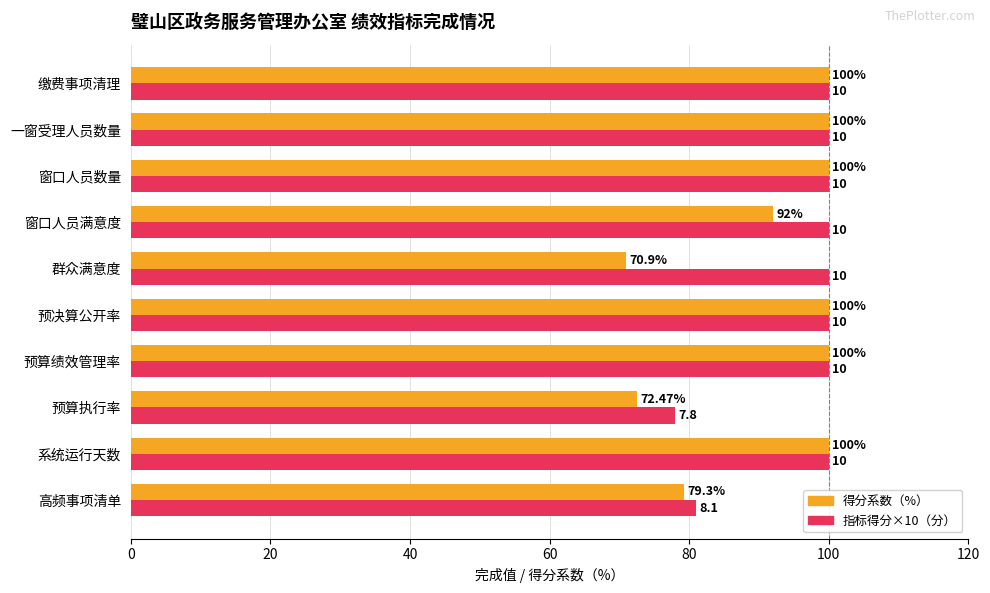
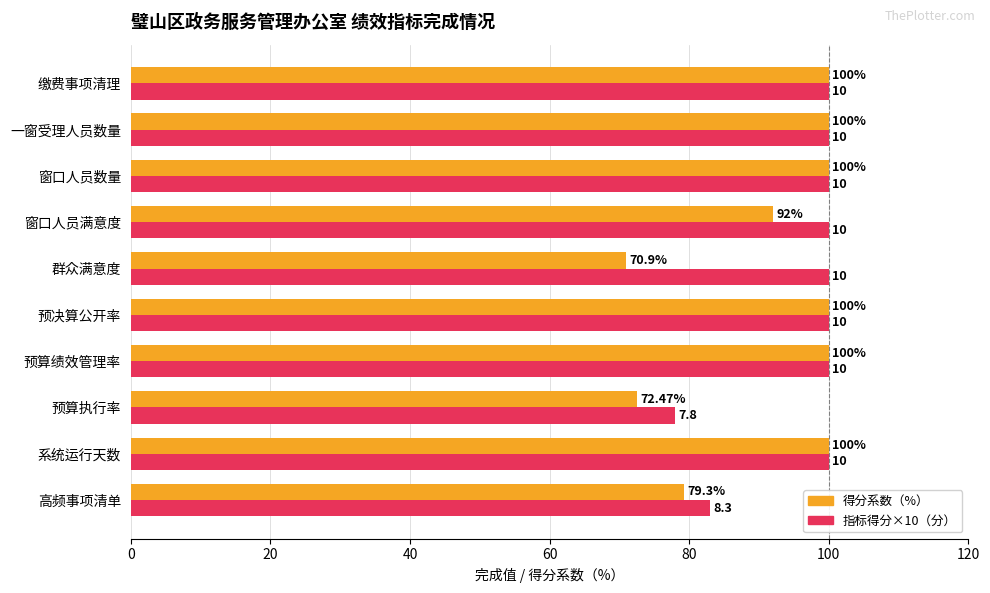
  {
    "得分系数（%）": {
      "缴费事项清理": "100%",
      "一窗受理人员数量": "100%",
      "窗口人员数量": "100%",
      "窗口人员满意度": "92%",
      "群众满意度": "70.9%",
      "预决算公开率": "100%",
      "预算绩效管理率": "100%",
      "预算执行率": "72.47%",
      "系统运行天数": "100%",
      "高频事项清单": "79.3%"
    },
    "指标得分×10（分）": {
-     "高频事项清单": "8.1"
+     "高频事项清单": "8.3"
    }
  }
